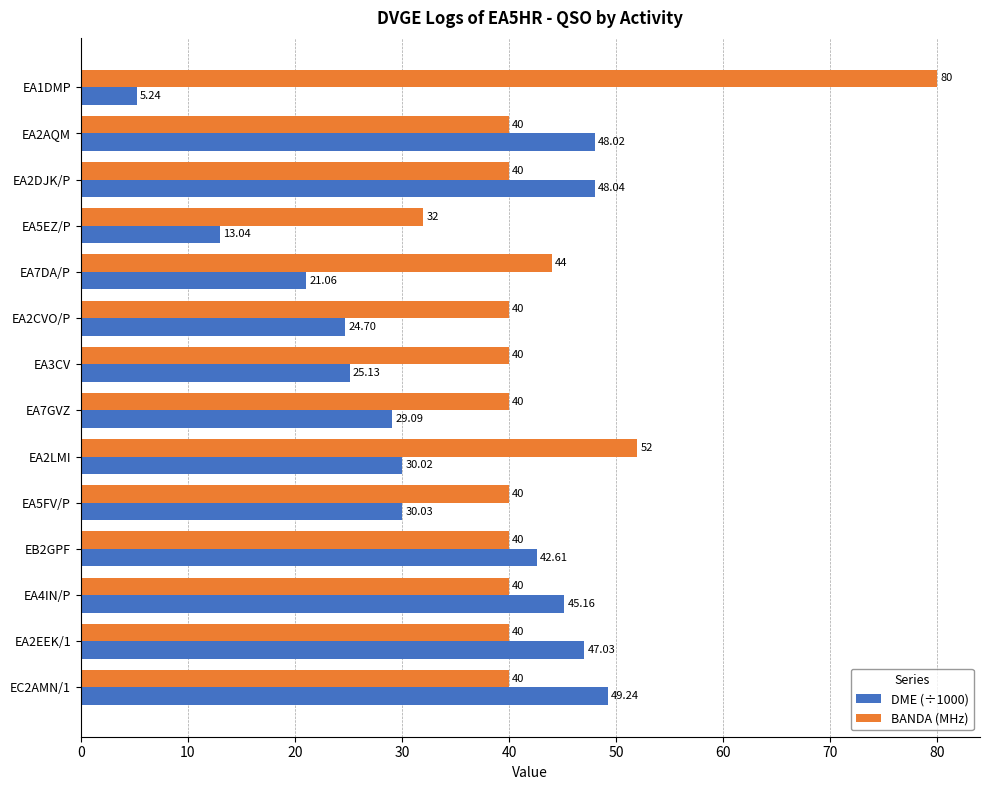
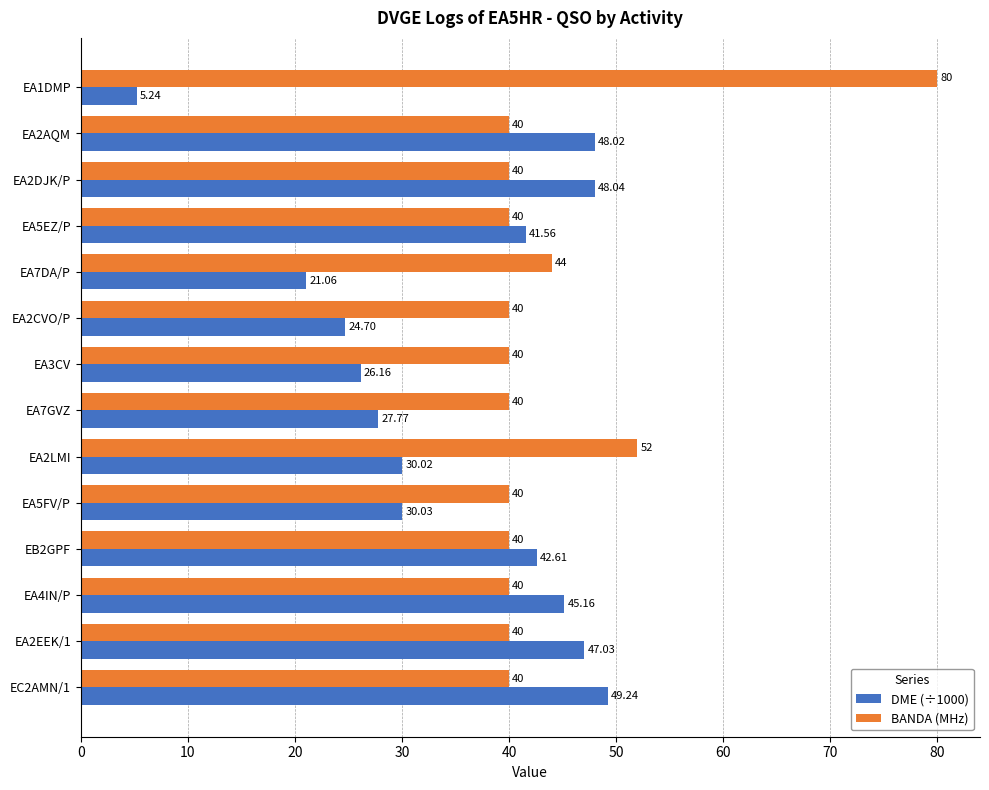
  {
    "DME (÷1000)": {
      "EA1DMP": 5.24,
      "EA2AQM": 48.02,
      "EA2DJK/P": 48.04,
-     "EA5EZ/P": 13.04,
+     "EA5EZ/P": 41.56,
      "EA7DA/P": 21.06,
      "EA2CVO/P": 24.70,
-     "EA3CV": 25.13,
-     "EA7GVZ": 29.09,
+     "EA3CV": 26.16,
+     "EA7GVZ": 27.77,
      "EA2LMI": 30.02,
      "EA5FV/P": 30.03,
      "EB2GPF": 42.61,
      "EA4IN/P": 45.16,
      "EA2EEK/1": 47.03,
      "EC2AMN/1": 49.24
    },
    "BANDA (MHz)": {
      "EA1DMP": 80,
      "EA2AQM": 40,
      "EA2DJK/P": 40,
-     "EA5EZ/P": 32,
+     "EA5EZ/P": 40,
      "EA7DA/P": 44,
      "EA2CVO/P": 40,
      "EA3CV": 40,
      "EA7GVZ": 40,
      "EA2LMI": 52,
      "EA5FV/P": 40,
      "EB2GPF": 40,
      "EA4IN/P": 40,
      "EA2EEK/1": 40,
      "EC2AMN/1": 40
    }
  }
